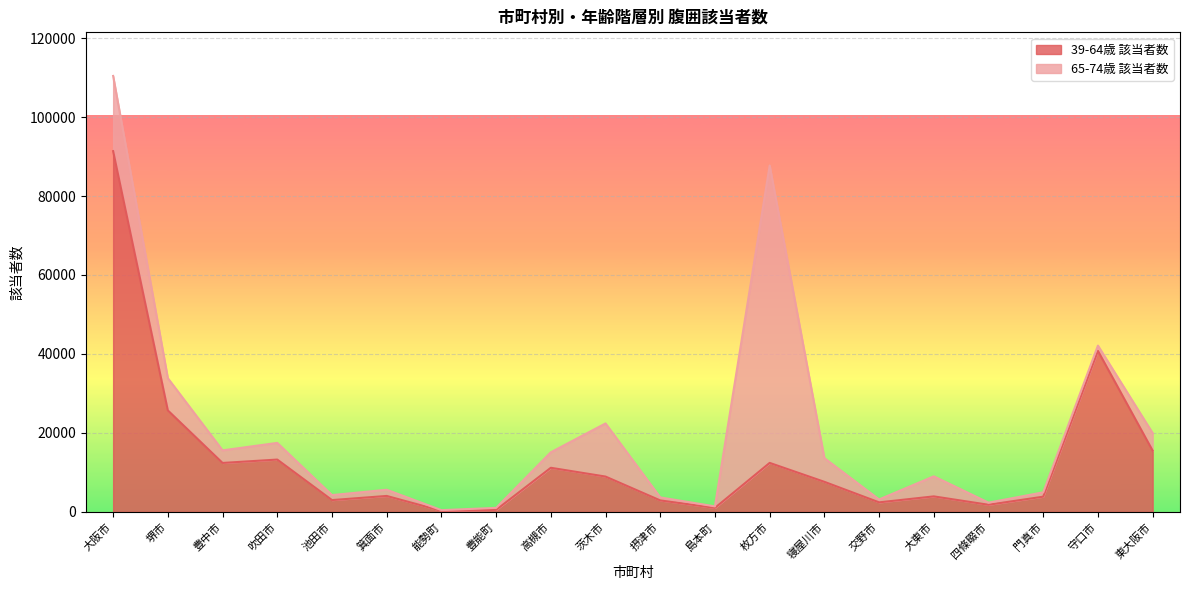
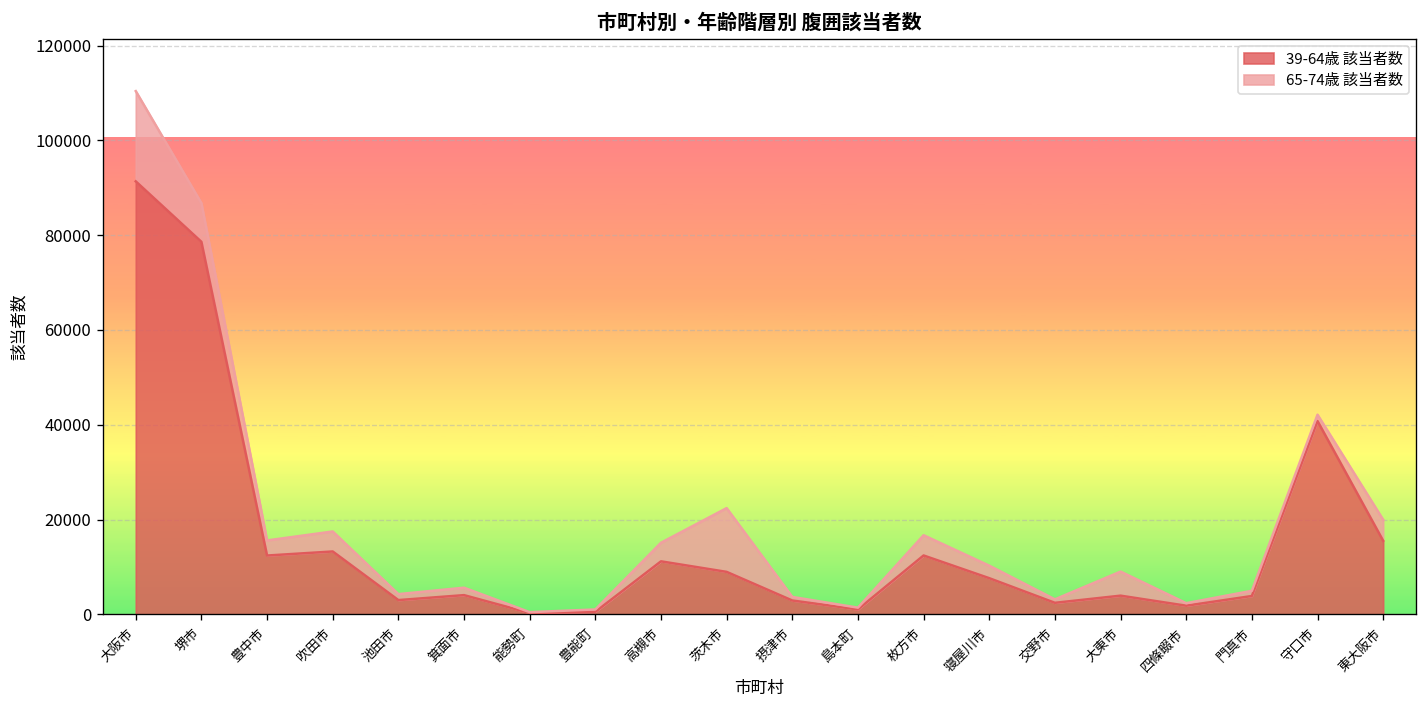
  {
    "39-64歳 該当者数": {
      "大阪市": 91000,
-     "堺市": 26000,
+     "堺市": 79000,
      "豊中市": 12000,
      "吹田市": 13000,
      "池田市": 3000,
      "箕面市": 4000,
      "高槻市": 11000,
      "茨木市": 9000,
      "摂津市": 3000,
      "枚方市": 12000,
      "寝屋川市": 8000,
      "交野市": 2000,
      "大東市": 4000,
      "門真市": 4000,
      "守口市": 41000,
      "東大阪市": 16000
    },
    "65-74歳 該当者数": {
      "大阪市": 19000,
      "堺市": 8000,
      "豊中市": 3000,
      "吹田市": 4000,
      "池田市": 1000,
      "箕面市": 2000,
      "高槻市": 4000,
      "茨木市": 13000,
      "摂津市": 1000,
-     "枚方市": 75000,
-     "寝屋川市": 6000,
+     "枚方市": 4000,
+     "寝屋川市": 3000,
      "交野市": 1000,
      "大東市": 5000,
      "門真市": 1000,
      "守口市": 1000,
      "東大阪市": 4000
    }
  }
